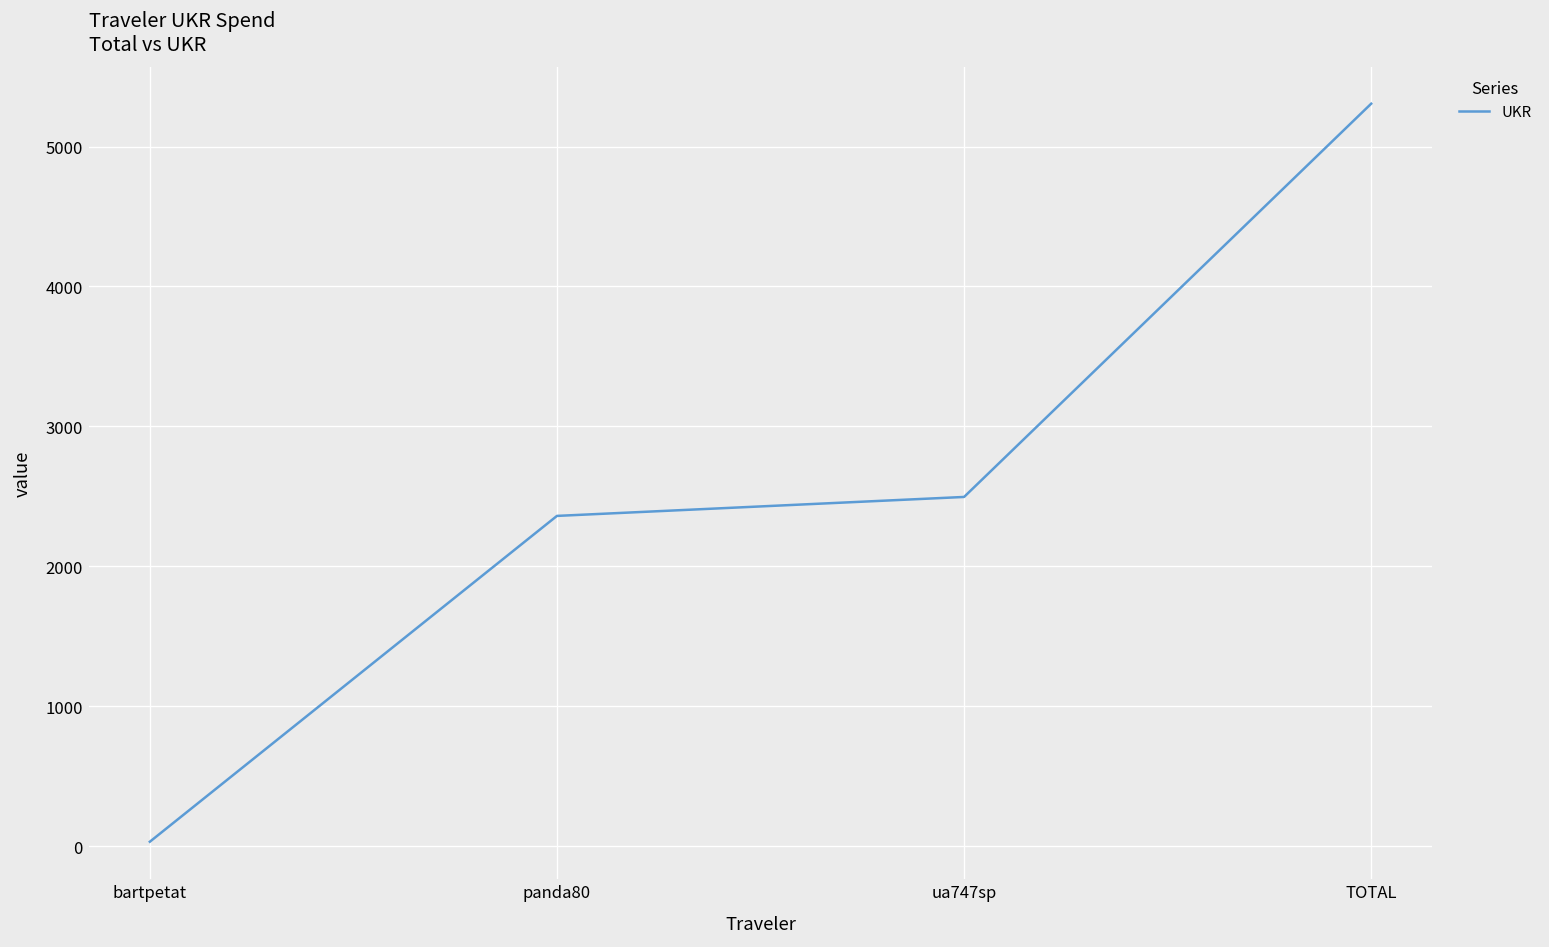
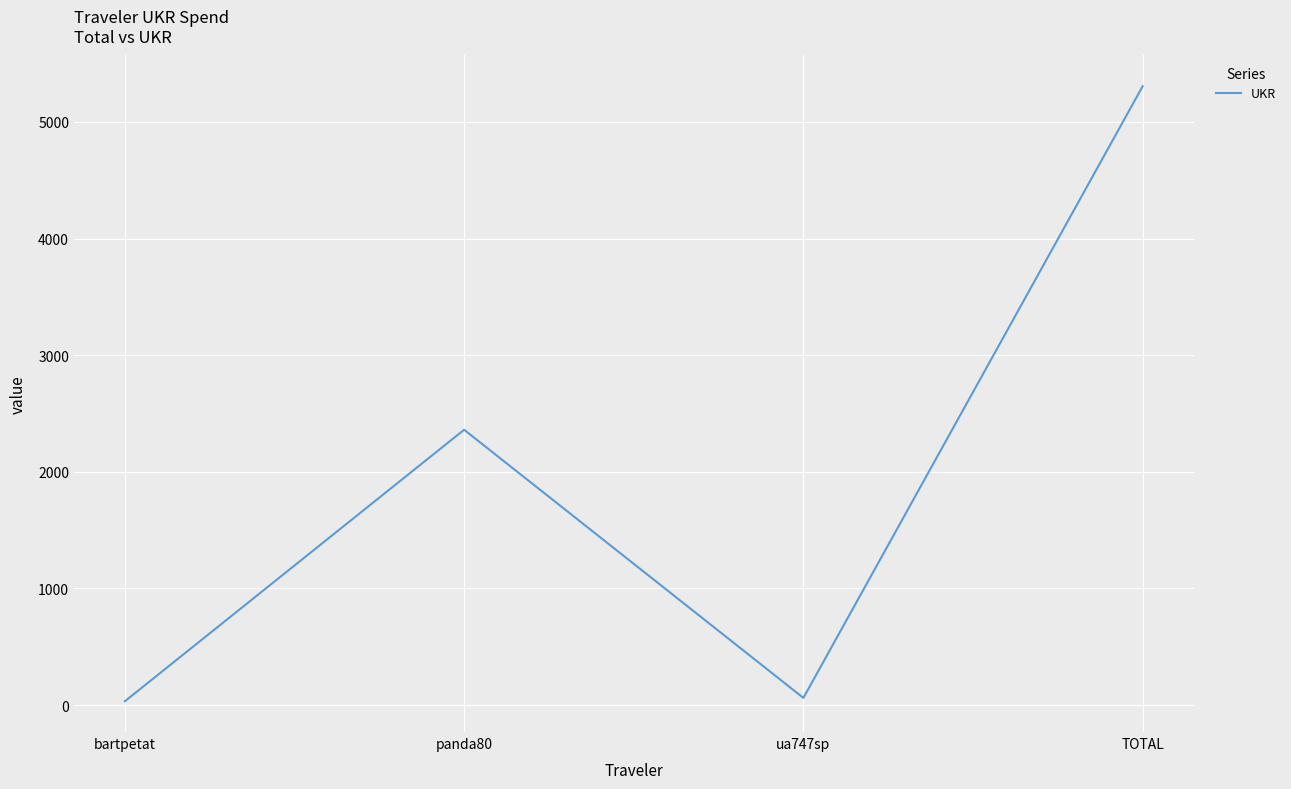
  {
    "bartpetat": 30,
    "panda80": 2360,
-   "ua747sp": 2500,
+   "ua747sp": 60,
    "TOTAL": 5310
  }
